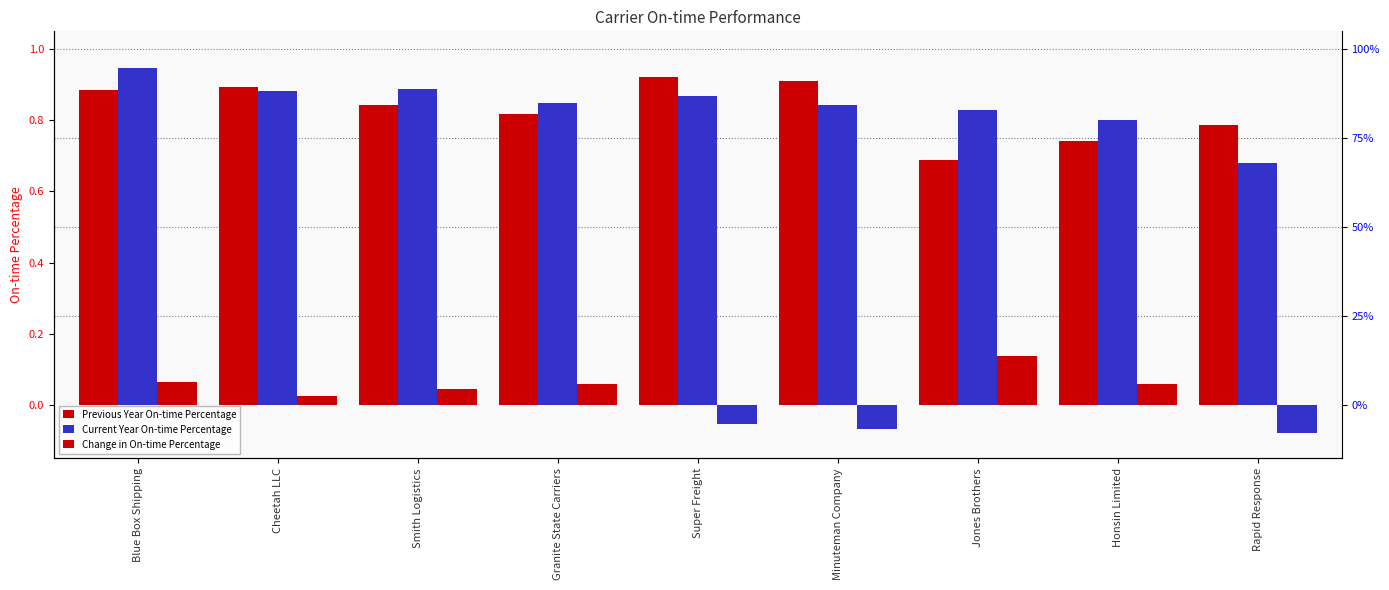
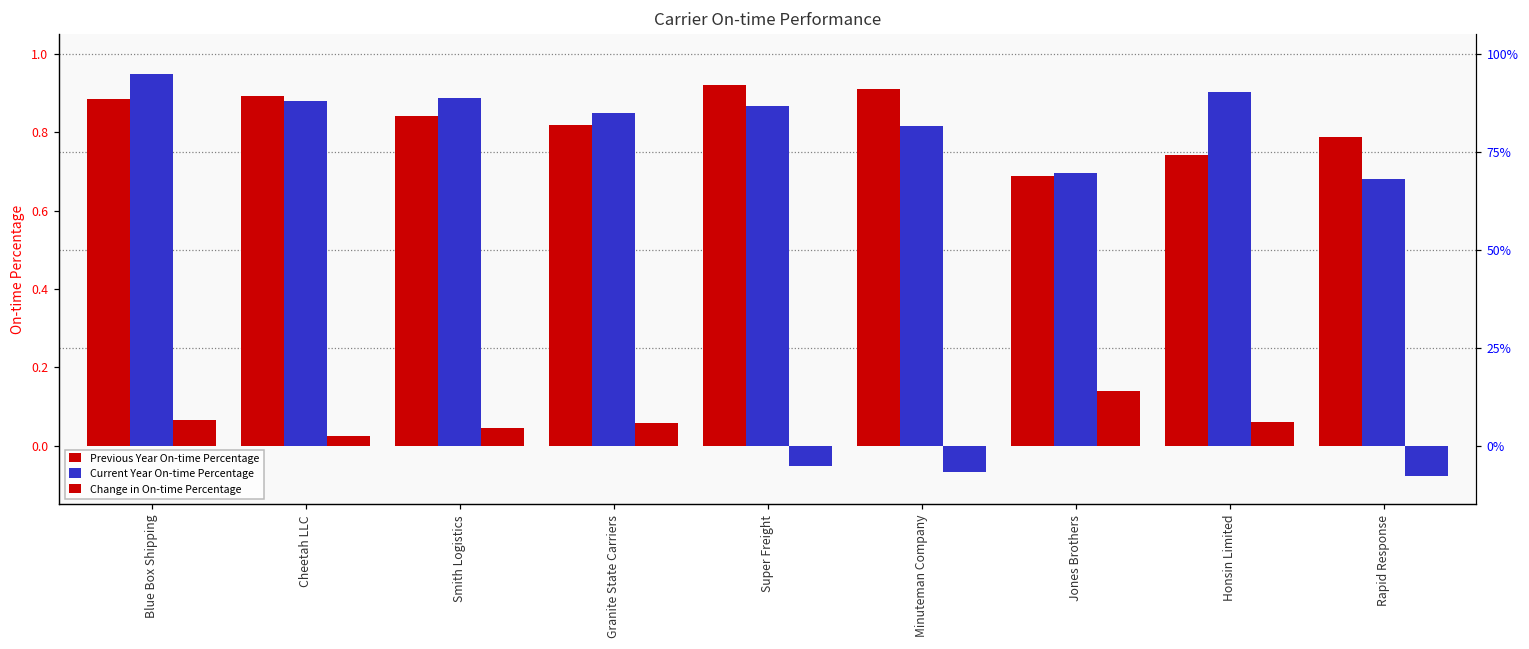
  {
    "Current Year On-time Percentage": {
      "Blue Box Shipping": 0.95,
      "Cheetah LLC": 0.88,
      "Smith Logistics": 0.89,
      "Granite State Carriers": 0.85,
      "Super Freight": 0.87,
-     "Minuteman Company": 0.84,
-     "Jones Brothers": 0.83,
-     "Honsin Limited": 0.80,
+     "Minuteman Company": 0.82,
+     "Jones Brothers": 0.70,
+     "Honsin Limited": 0.90,
      "Rapid Response": 0.68
    }
  }
